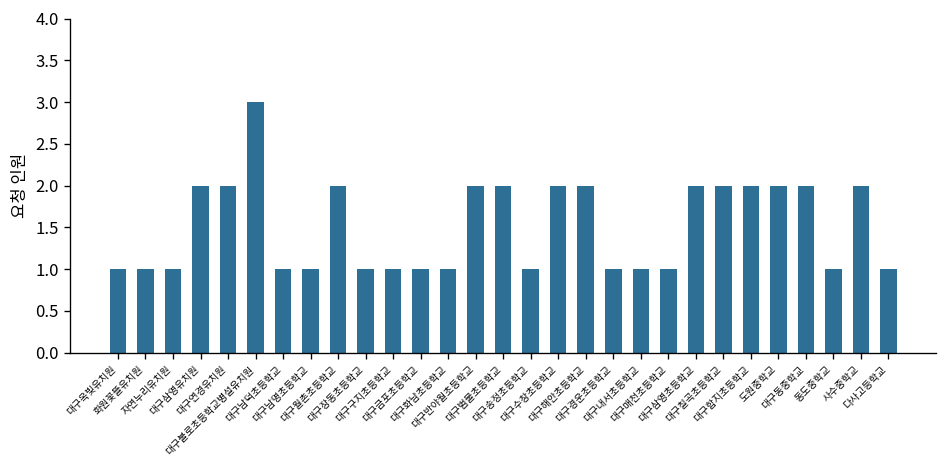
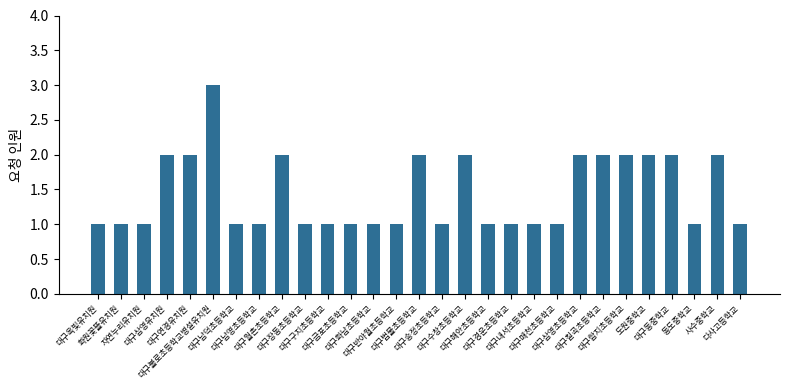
  {
    "대구옥빛유치원": 1,
    "화원꽃뜰유치원": 1,
    "자연누리유치원": 1,
    "대구삼영유치원": 2,
    "대구연경유치원": 2,
    "대구불로초등학교병설유치원": 3,
    "대구남덕초등학교": 1,
    "대구남명초등학교": 1,
    "대구월촌초등학교": 2,
    "대구장동초등학교": 1,
    "대구구지초등학교": 1,
    "대구금포초등학교": 1,
    "대구화남초등학교": 1,
-   "대구반야월초등학교": 2,
+   "대구반야월초등학교": 1,
    "대구범물초등학교": 2,
    "대구송정초등학교": 1,
    "대구수창초등학교": 2,
-   "대구해안초등학교": 2,
+   "대구해안초등학교": 1,
    "대구경운초등학교": 1,
    "대구내서초등학교": 1,
    "대구매천초등학교": 1,
    "대구삼영초등학교": 2,
    "대구칠곡초등학교": 2,
    "대구함지초등학교": 2,
    "도원중학교": 2,
    "대구동중학교": 2,
    "동도중학교": 1,
    "사수중학교": 2,
    "다사고등학교": 1
  }
